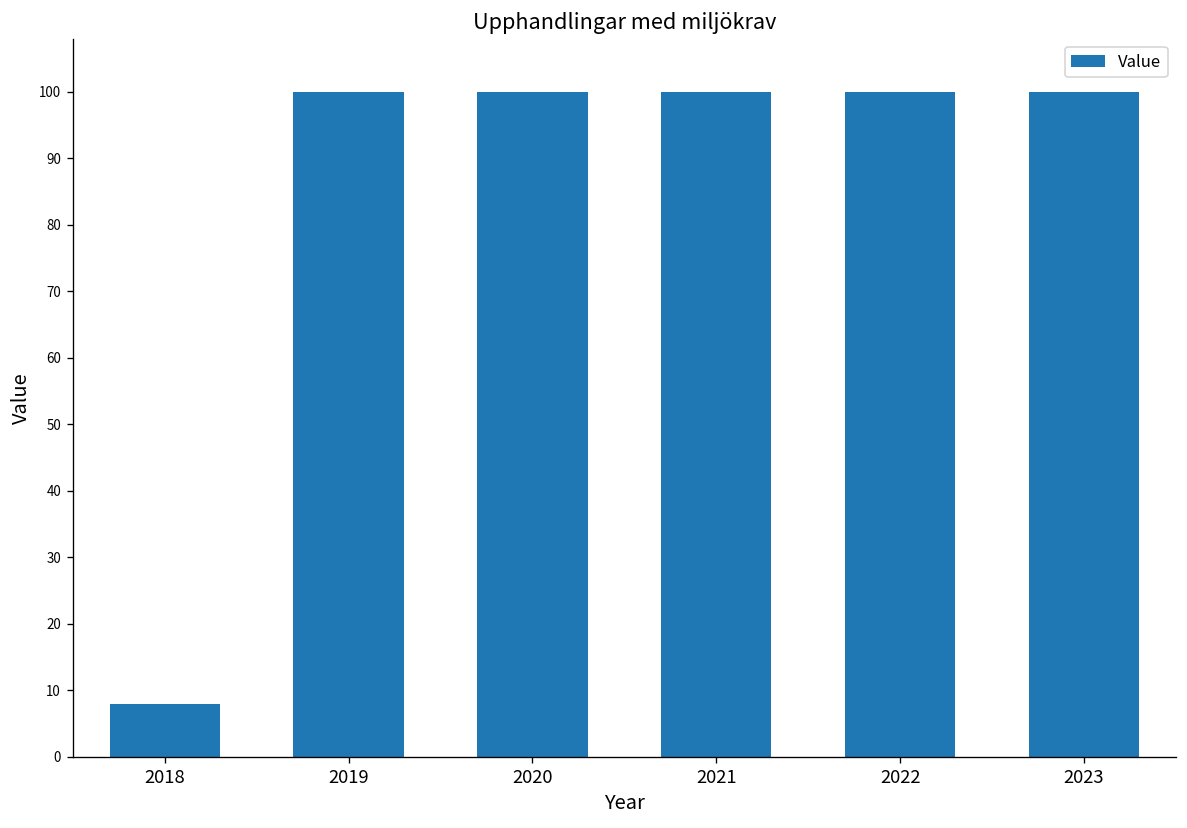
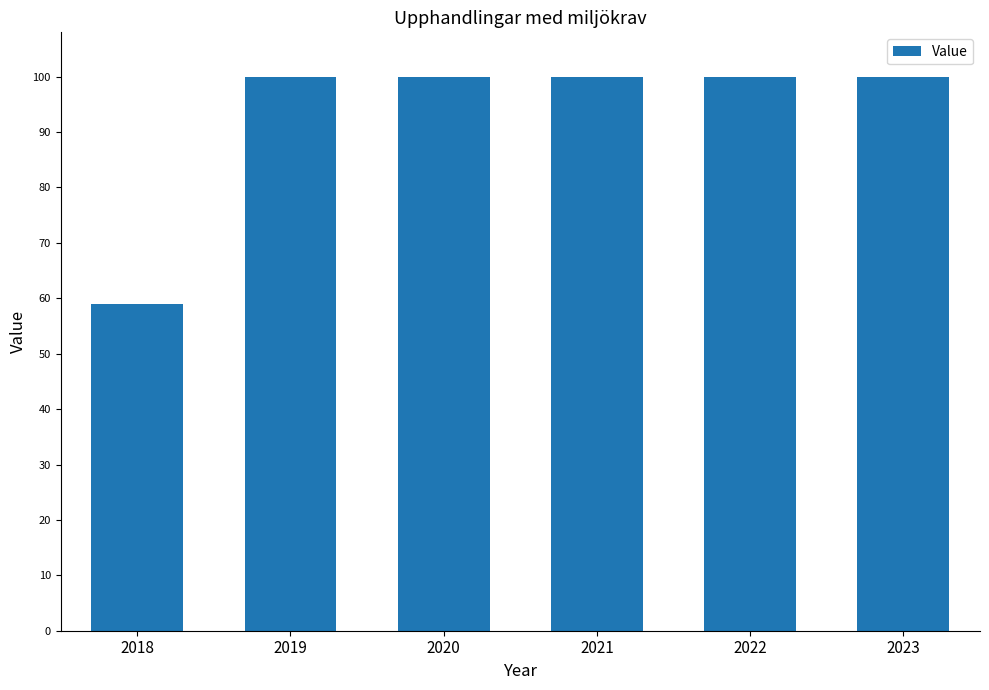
  {
-   "2018": 8,
+   "2018": 59,
    "2019": 100,
    "2020": 100,
    "2021": 100,
    "2022": 100,
    "2023": 100
  }
